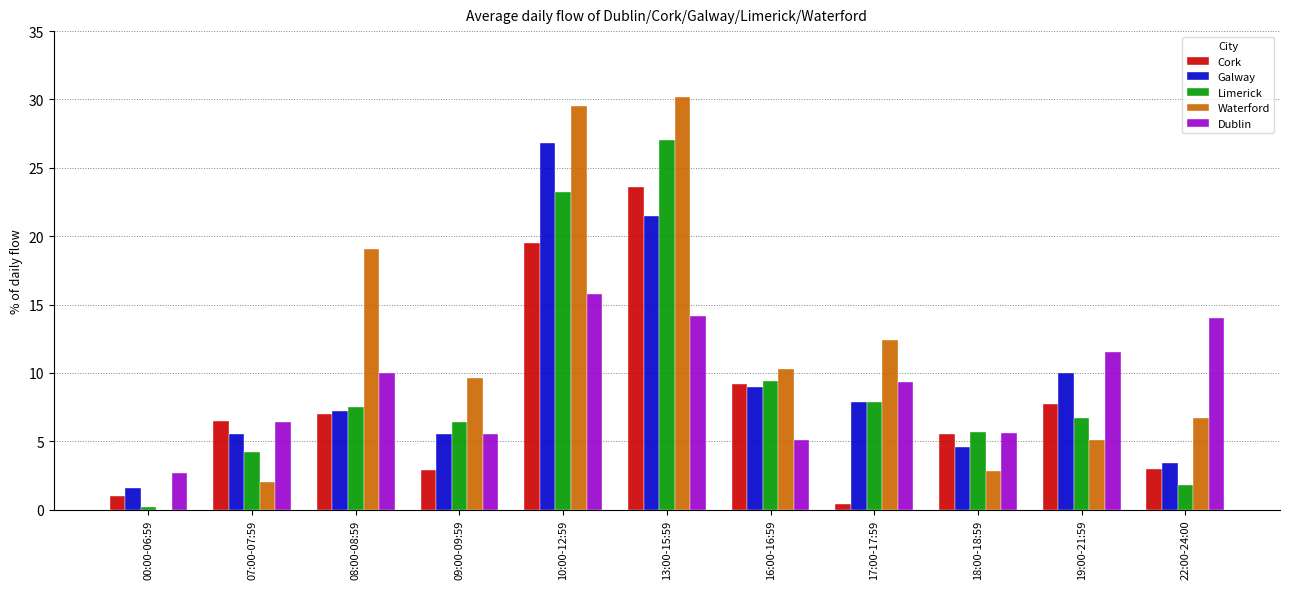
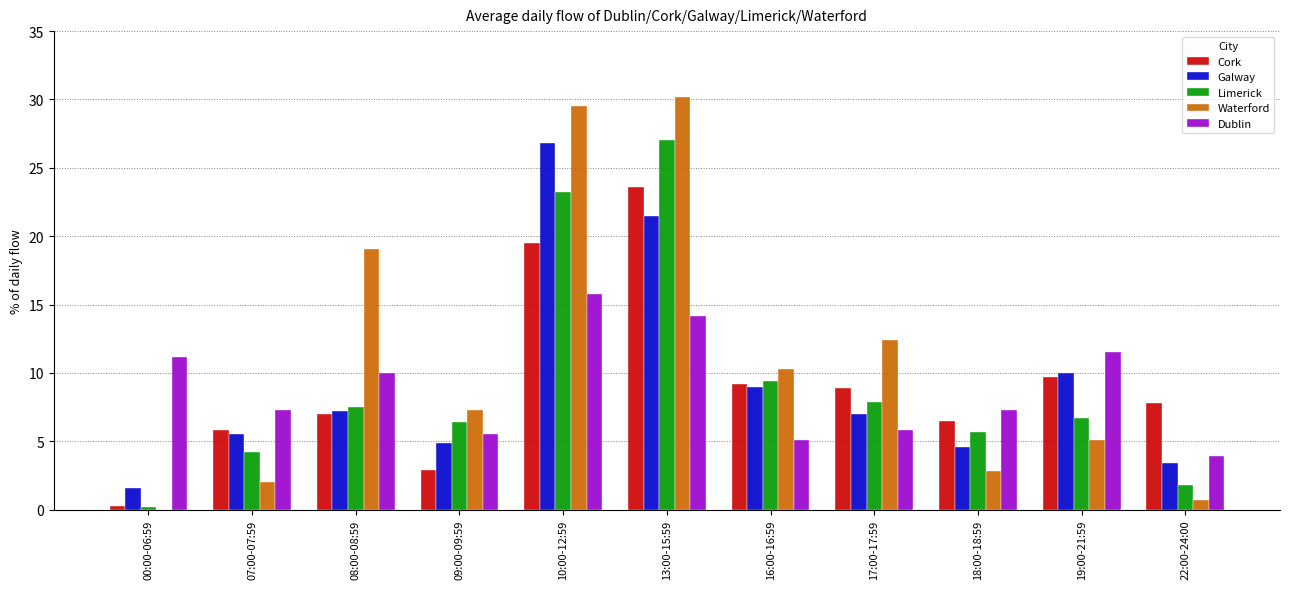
  {
    "Cork": {
-     "00:00-06:59": 1.0,
-     "07:00-07:59": 6.5,
+     "00:00-06:59": 0.3,
+     "07:00-07:59": 5.8,
      "08:00-08:59": 7.0,
      "09:00-09:59": 2.9,
      "10:00-12:59": 19.5,
      "13:00-15:59": 23.6,
      "16:00-16:59": 9.2,
-     "17:00-17:59": 0.4,
-     "18:00-18:59": 5.5,
-     "19:00-21:59": 7.7,
-     "22:00-24:00": 3.0
+     "17:00-17:59": 8.9,
+     "18:00-18:59": 6.5,
+     "19:00-21:59": 9.7,
+     "22:00-24:00": 7.8
    },
    "Galway": {
      "00:00-06:59": 1.6,
      "07:00-07:59": 5.5,
      "08:00-08:59": 7.2,
-     "09:00-09:59": 5.5,
+     "09:00-09:59": 4.9,
      "10:00-12:59": 26.8,
      "13:00-15:59": 21.5,
      "16:00-16:59": 9.0,
-     "17:00-17:59": 7.9,
+     "17:00-17:59": 7.0,
      "18:00-18:59": 4.6,
      "19:00-21:59": 10.0,
      "22:00-24:00": 3.4
    },
    "Limerick": {
      "00:00-06:59": 0.2,
      "07:00-07:59": 4.2,
      "08:00-08:59": 7.5,
      "09:00-09:59": 6.4,
      "10:00-12:59": 23.2,
      "13:00-15:59": 27.0,
      "16:00-16:59": 9.4,
      "17:00-17:59": 7.9,
      "18:00-18:59": 5.7,
      "19:00-21:59": 6.7,
      "22:00-24:00": 1.8
    },
    "Waterford": {
      "00:00-06:59": 0.0,
      "07:00-07:59": 2.0,
      "08:00-08:59": 19.1,
-     "09:00-09:59": 9.6,
+     "09:00-09:59": 7.3,
      "10:00-12:59": 29.5,
      "13:00-15:59": 30.2,
      "16:00-16:59": 10.3,
      "17:00-17:59": 12.4,
      "18:00-18:59": 2.8,
      "19:00-21:59": 5.1,
-     "22:00-24:00": 6.7
+     "22:00-24:00": 0.7
    },
    "Dublin": {
-     "00:00-06:59": 2.7,
-     "07:00-07:59": 6.4,
+     "00:00-06:59": 11.2,
+     "07:00-07:59": 7.3,
      "08:00-08:59": 10.0,
      "09:00-09:59": 5.5,
      "10:00-12:59": 15.8,
      "13:00-15:59": 14.2,
      "16:00-16:59": 5.1,
-     "17:00-17:59": 9.3,
-     "18:00-18:59": 5.6,
+     "17:00-17:59": 5.8,
+     "18:00-18:59": 7.3,
      "19:00-21:59": 11.5,
-     "22:00-24:00": 14.0
+     "22:00-24:00": 3.9
    }
  }
